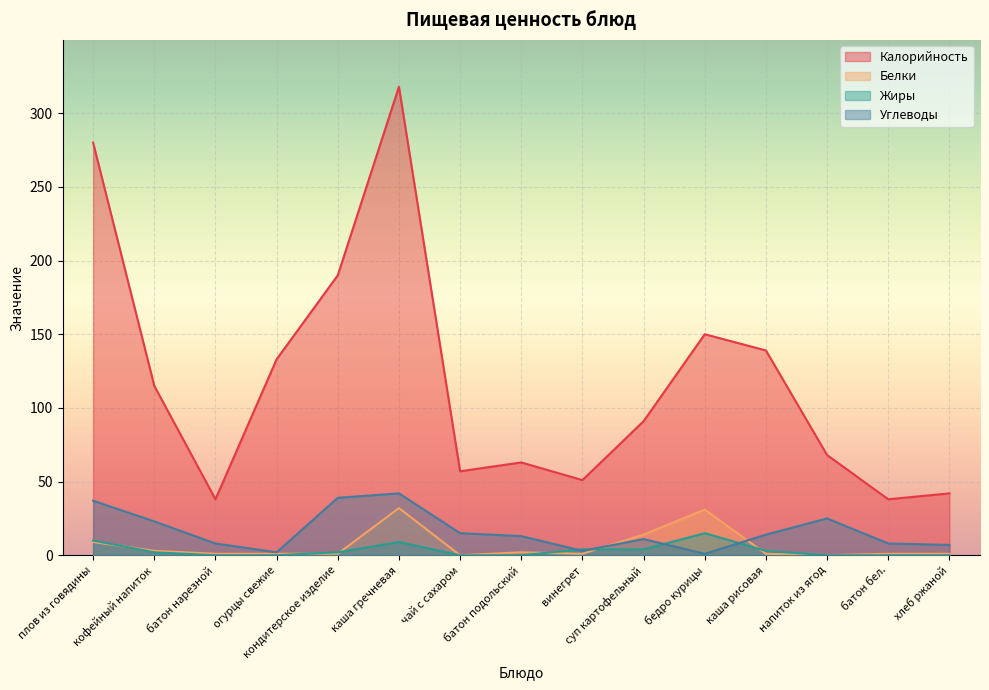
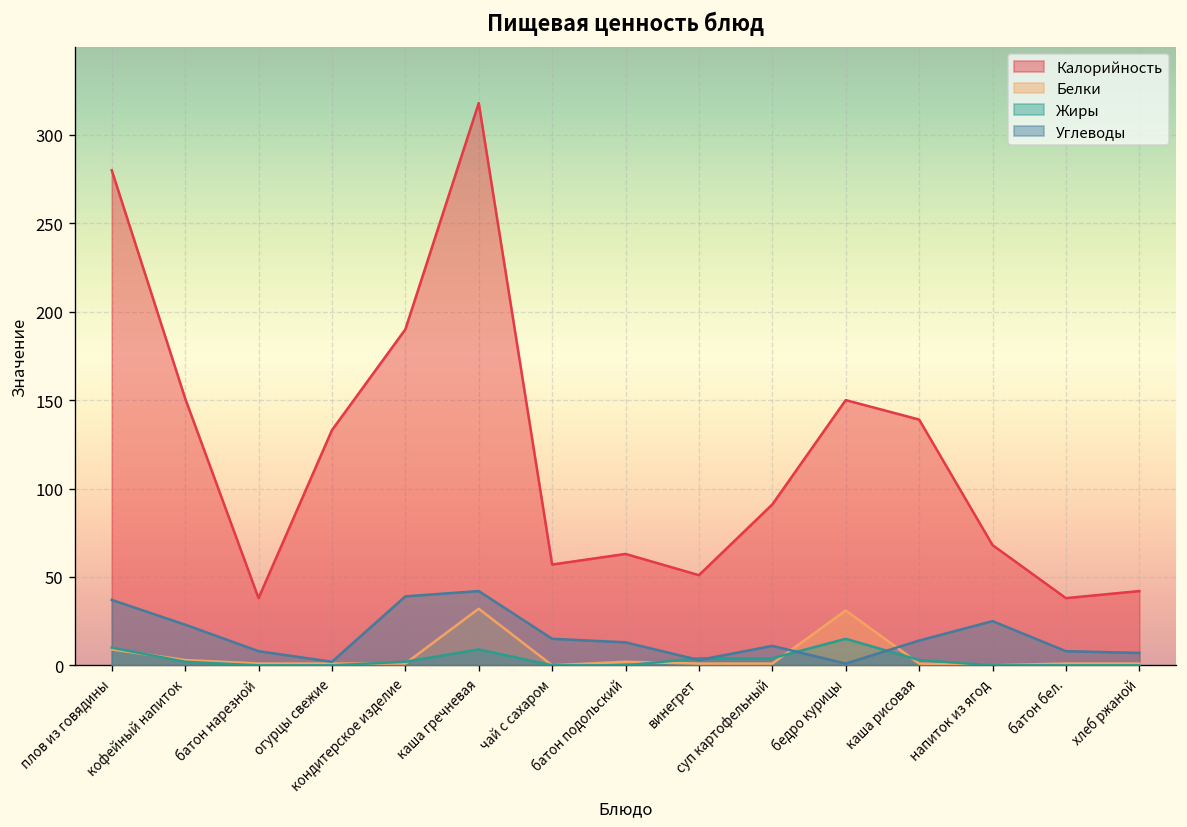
  {
    "Калорийность": {
      "плов из говядины": 280,
-     "кофейный напиток": 115,
+     "кофейный напиток": 151,
      "батон нарезной": 38,
      "огурцы свежие": 133,
      "кондитерское изделие": 190,
      "каша гречневая": 318,
      "чай с сахаром": 57,
      "батон подольский": 63,
      "винегрет": 51,
      "суп картофельный": 91,
      "бедро курицы": 150,
      "каша рисовая": 139,
      "напиток из ягод": 68,
      "батон бел.": 38,
      "хлеб ржаной": 42
    },
    "Белки": {
      "каша гречневая": 32,
      "батон подольский": 2,
      "винегрет": 1,
-     "суп картофельный": 14,
+     "суп картофельный": 1,
      "бедро курицы": 31,
      "каша рисовая": 1
    }
  }
